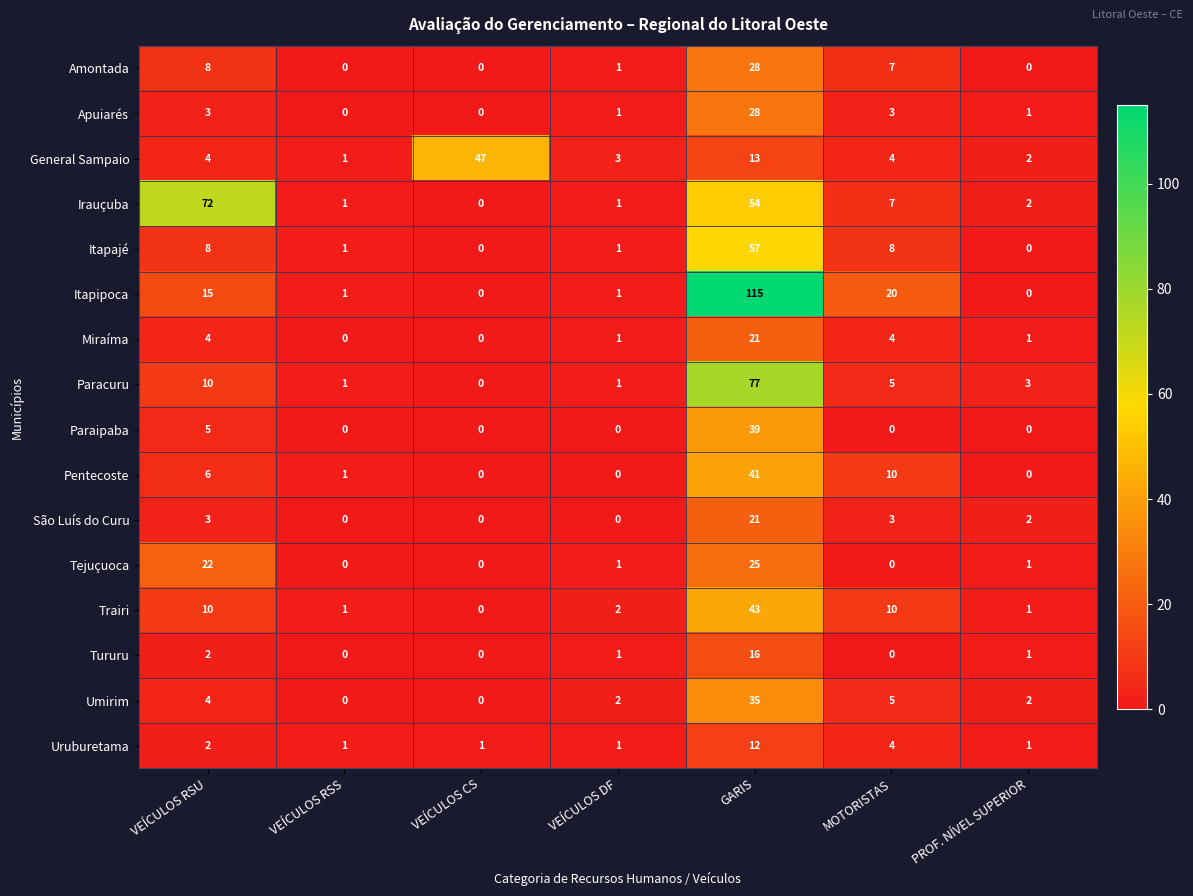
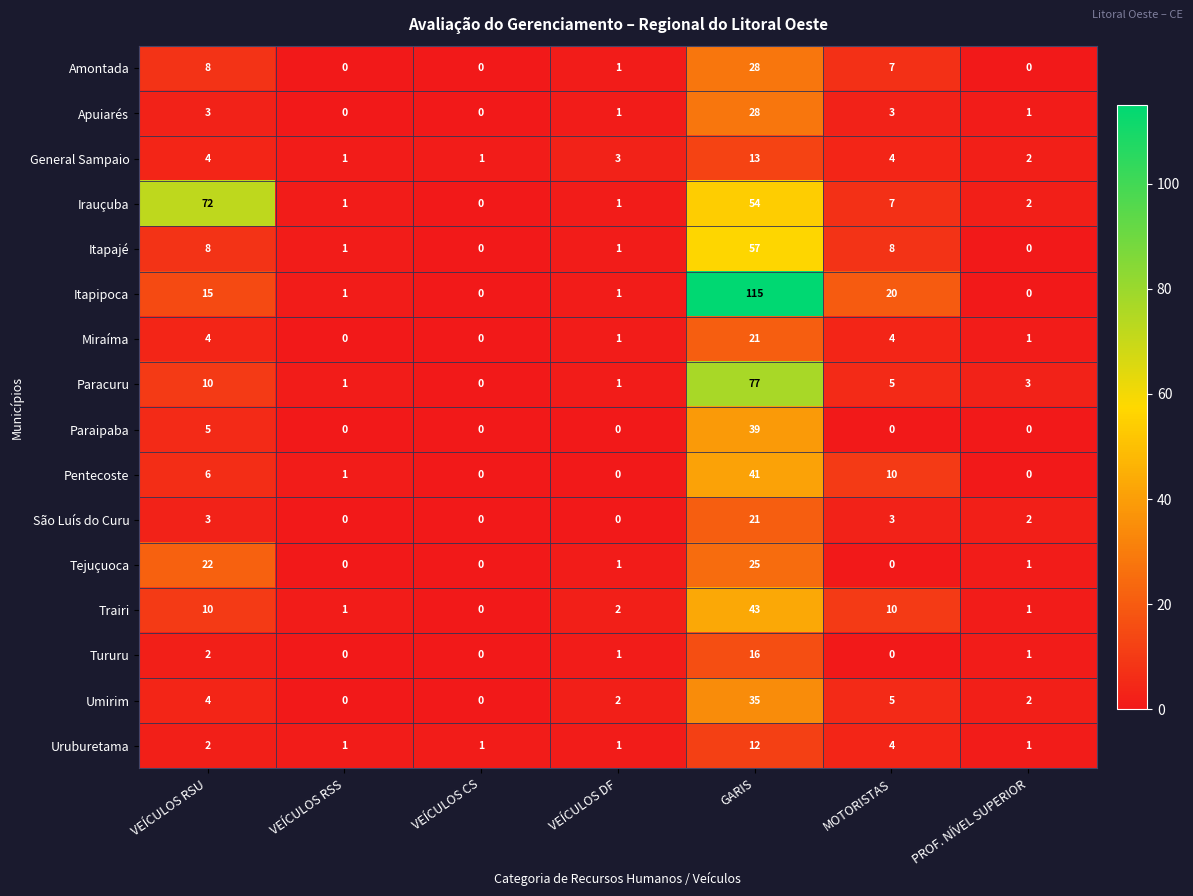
  {
    "Amontada": {
      "VEÍCULOS RSU": 8,
      "VEÍCULOS RSS": 0,
      "VEÍCULOS CS": 0,
      "VEÍCULOS DF": 1,
      "GARIS": 28,
      "MOTORISTAS": 7,
      "PROF. NÍVEL SUPERIOR": 0
    },
    "Apuiarés": {
      "VEÍCULOS RSU": 3,
      "VEÍCULOS RSS": 0,
      "VEÍCULOS CS": 0,
      "VEÍCULOS DF": 1,
      "GARIS": 28,
      "MOTORISTAS": 3,
      "PROF. NÍVEL SUPERIOR": 1
    },
    "General Sampaio": {
      "VEÍCULOS RSU": 4,
      "VEÍCULOS RSS": 1,
-     "VEÍCULOS CS": 47,
+     "VEÍCULOS CS": 1,
      "VEÍCULOS DF": 3,
      "GARIS": 13,
      "MOTORISTAS": 4,
      "PROF. NÍVEL SUPERIOR": 2
    },
    "Irauçuba": {
      "VEÍCULOS RSU": 72,
      "VEÍCULOS RSS": 1,
      "VEÍCULOS CS": 0,
      "VEÍCULOS DF": 1,
      "GARIS": 54,
      "MOTORISTAS": 7,
      "PROF. NÍVEL SUPERIOR": 2
    },
    "Itapajé": {
      "VEÍCULOS RSU": 8,
      "VEÍCULOS RSS": 1,
      "VEÍCULOS CS": 0,
      "VEÍCULOS DF": 1,
      "GARIS": 57,
      "MOTORISTAS": 8,
      "PROF. NÍVEL SUPERIOR": 0
    },
    "Itapipoca": {
      "VEÍCULOS RSU": 15,
      "VEÍCULOS RSS": 1,
      "VEÍCULOS CS": 0,
      "VEÍCULOS DF": 1,
      "GARIS": 115,
      "MOTORISTAS": 20,
      "PROF. NÍVEL SUPERIOR": 0
    },
    "Miraíma": {
      "VEÍCULOS RSU": 4,
      "VEÍCULOS RSS": 0,
      "VEÍCULOS CS": 0,
      "VEÍCULOS DF": 1,
      "GARIS": 21,
      "MOTORISTAS": 4,
      "PROF. NÍVEL SUPERIOR": 1
    },
    "Paracuru": {
      "VEÍCULOS RSU": 10,
      "VEÍCULOS RSS": 1,
      "VEÍCULOS CS": 0,
      "VEÍCULOS DF": 1,
      "GARIS": 77,
      "MOTORISTAS": 5,
      "PROF. NÍVEL SUPERIOR": 3
    },
    "Paraipaba": {
      "VEÍCULOS RSU": 5,
      "VEÍCULOS RSS": 0,
      "VEÍCULOS CS": 0,
      "VEÍCULOS DF": 0,
      "GARIS": 39,
      "MOTORISTAS": 0,
      "PROF. NÍVEL SUPERIOR": 0
    },
    "Pentecoste": {
      "VEÍCULOS RSU": 6,
      "VEÍCULOS RSS": 1,
      "VEÍCULOS CS": 0,
      "VEÍCULOS DF": 0,
      "GARIS": 41,
      "MOTORISTAS": 10,
      "PROF. NÍVEL SUPERIOR": 0
    },
    "São Luís do Curu": {
      "VEÍCULOS RSU": 3,
      "VEÍCULOS RSS": 0,
      "VEÍCULOS CS": 0,
      "VEÍCULOS DF": 0,
      "GARIS": 21,
      "MOTORISTAS": 3,
      "PROF. NÍVEL SUPERIOR": 2
    },
    "Tejuçuoca": {
      "VEÍCULOS RSU": 22,
      "VEÍCULOS RSS": 0,
      "VEÍCULOS CS": 0,
      "VEÍCULOS DF": 1,
      "GARIS": 25,
      "MOTORISTAS": 0,
      "PROF. NÍVEL SUPERIOR": 1
    },
    "Trairi": {
      "VEÍCULOS RSU": 10,
      "VEÍCULOS RSS": 1,
      "VEÍCULOS CS": 0,
      "VEÍCULOS DF": 2,
      "GARIS": 43,
      "MOTORISTAS": 10,
      "PROF. NÍVEL SUPERIOR": 1
    },
    "Tururu": {
      "VEÍCULOS RSU": 2,
      "VEÍCULOS RSS": 0,
      "VEÍCULOS CS": 0,
      "VEÍCULOS DF": 1,
      "GARIS": 16,
      "MOTORISTAS": 0,
      "PROF. NÍVEL SUPERIOR": 1
    },
    "Umirim": {
      "VEÍCULOS RSU": 4,
      "VEÍCULOS RSS": 0,
      "VEÍCULOS CS": 0,
      "VEÍCULOS DF": 2,
      "GARIS": 35,
      "MOTORISTAS": 5,
      "PROF. NÍVEL SUPERIOR": 2
    },
    "Uruburetama": {
      "VEÍCULOS RSU": 2,
      "VEÍCULOS RSS": 1,
      "VEÍCULOS CS": 1,
      "VEÍCULOS DF": 1,
      "GARIS": 12,
      "MOTORISTAS": 4,
      "PROF. NÍVEL SUPERIOR": 1
    }
  }
